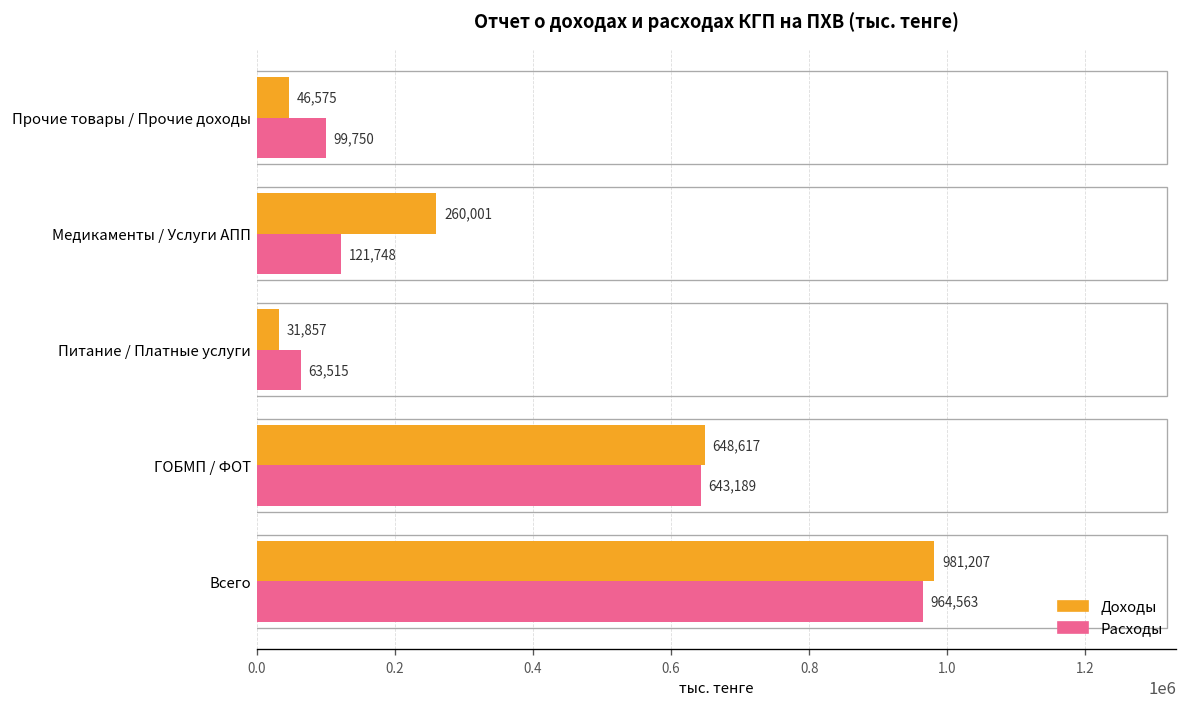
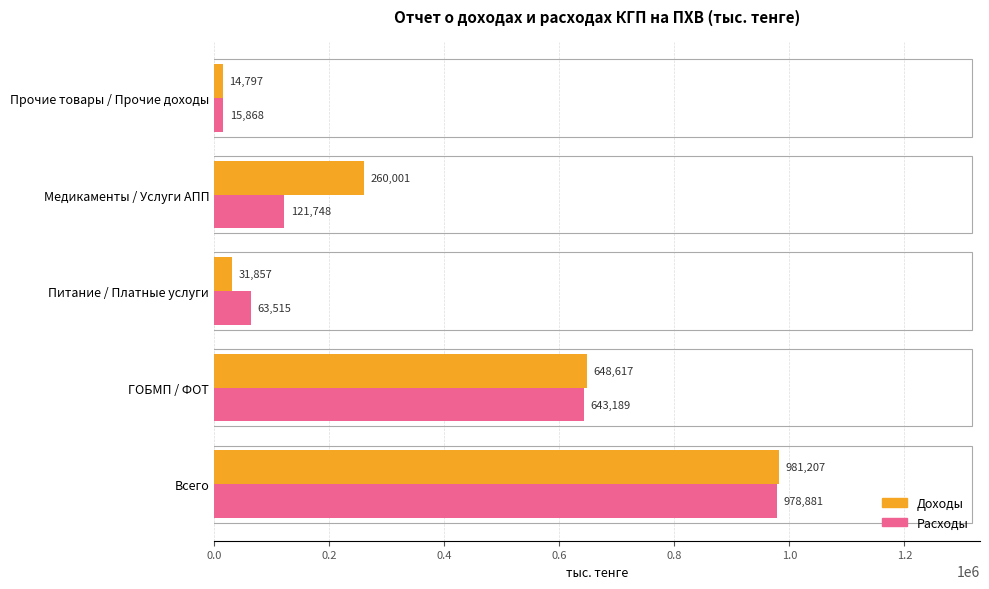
  {
    "Доходы": {
-     "Прочие товары / Прочие доходы": "46,575",
+     "Прочие товары / Прочие доходы": "14,797",
      "Медикаменты / Услуги АПП": "260,001",
      "Питание / Платные услуги": "31,857",
      "ГОБМП / ФОТ": "648,617",
      "Всего": "981,207"
    },
    "Расходы": {
-     "Прочие товары / Прочие доходы": "99,750",
+     "Прочие товары / Прочие доходы": "15,868",
      "Медикаменты / Услуги АПП": "121,748",
      "Питание / Платные услуги": "63,515",
      "ГОБМП / ФОТ": "643,189",
-     "Всего": "964,563"
+     "Всего": "978,881"
    }
  }
